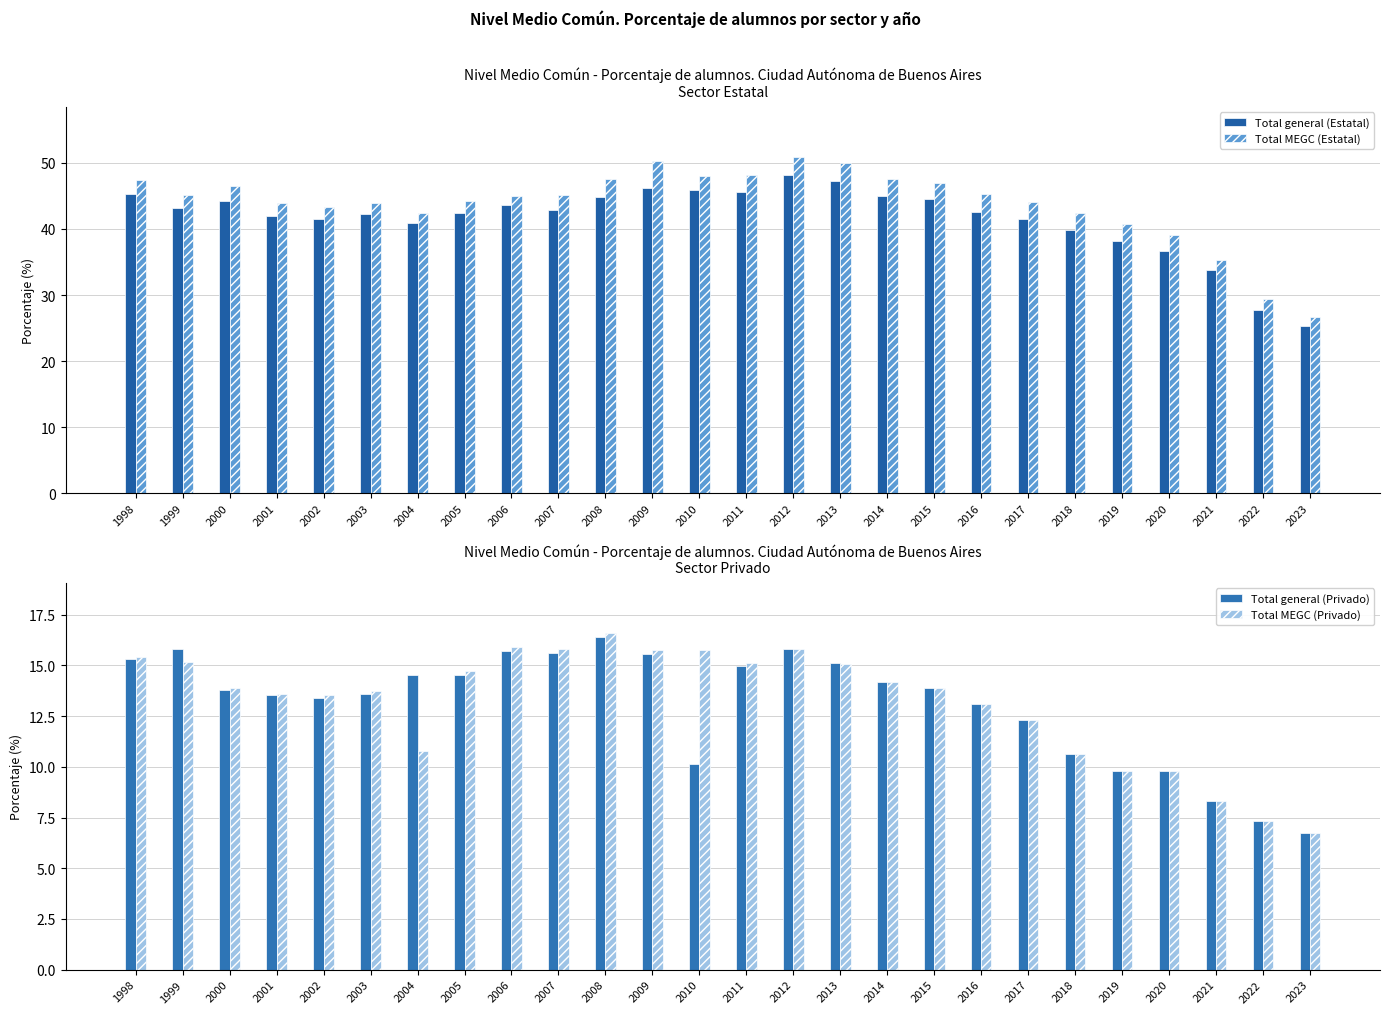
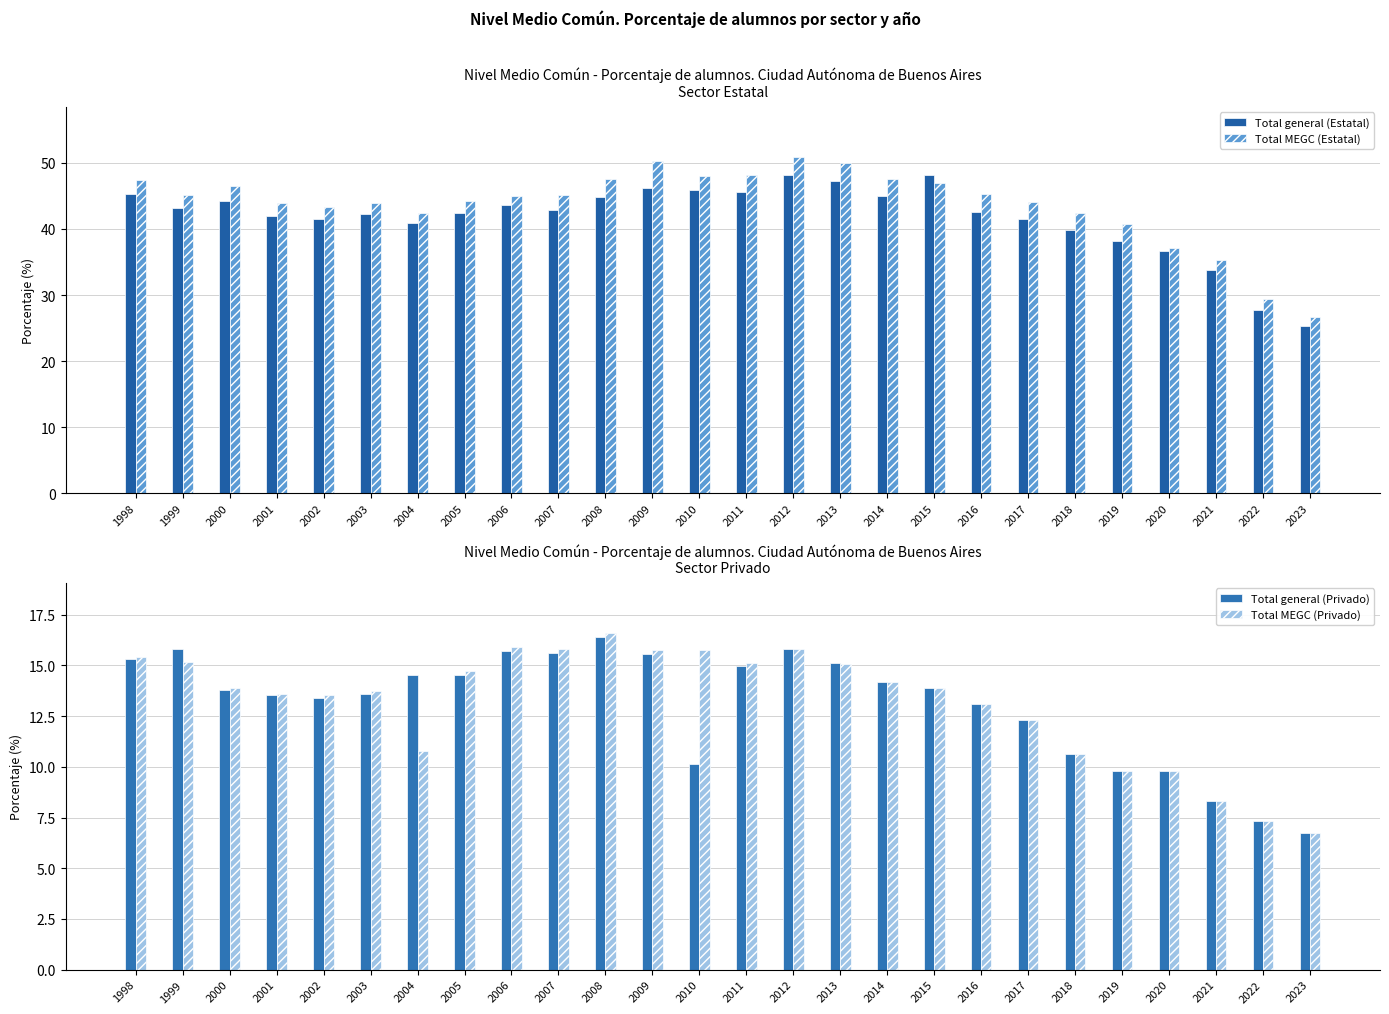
  {
    "Nivel Medio Común - Porcentaje de alumnos. Ciudad Autónoma de Buenos Aires Sector Estatal": {
      "Total general (Estatal)": {
        "1998": 45,
        "1999": 43,
        "2000": 44,
        "2001": 42,
        "2002": 42,
        "2003": 42,
        "2004": 41,
        "2005": 42,
        "2006": 44,
        "2007": 43,
        "2008": 45,
        "2009": 46,
        "2010": 46,
        "2011": 46,
        "2012": 48,
        "2013": 47,
        "2014": 45,
-       "2015": 45,
+       "2015": 48,
        "2016": 43,
        "2017": 42,
        "2018": 40,
        "2019": 38,
        "2020": 37,
        "2021": 34,
        "2022": 28,
        "2023": 25
      },
      "Total MEGC (Estatal)": {
        "1998": 47,
        "1999": 45,
        "2000": 47,
        "2001": 44,
        "2002": 43,
        "2003": 44,
        "2004": 42,
        "2005": 44,
        "2006": 45,
        "2007": 45,
        "2008": 47,
        "2009": 50,
        "2010": 48,
        "2011": 48,
        "2012": 51,
        "2013": 50,
        "2014": 48,
        "2015": 47,
        "2016": 45,
        "2017": 44,
        "2018": 42,
        "2019": 41,
-       "2020": 39,
+       "2020": 37,
        "2021": 35,
        "2022": 29,
        "2023": 27
      }
    },
    "Nivel Medio Común - Porcentaje de alumnos. Ciudad Autónoma de Buenos Aires Sector Privado": {
      "Total general (Privado)": {
        "1998": 15.3,
        "1999": 15.8,
        "2000": 13.8,
        "2001": 13.5,
        "2002": 13.4,
        "2003": 13.6,
        "2004": 14.5,
        "2005": 14.6,
        "2006": 15.7,
        "2007": 15.6,
        "2008": 16.4,
        "2009": 15.6,
        "2010": 10.1,
        "2011": 15.0,
        "2012": 15.8,
        "2013": 15.1,
        "2014": 14.2,
        "2015": 13.9,
        "2016": 13.1,
        "2017": 12.3,
        "2018": 10.6,
        "2019": 9.8,
        "2020": 9.8,
        "2021": 8.3,
        "2022": 7.4,
        "2023": 6.8
      },
      "Total MEGC (Privado)": {
        "1998": 15.4,
        "1999": 15.2,
        "2000": 13.9,
        "2001": 13.6,
        "2002": 13.5,
        "2003": 13.7,
        "2004": 10.8,
        "2005": 14.7,
        "2006": 15.9,
        "2007": 15.8,
        "2008": 16.6,
        "2009": 15.7,
        "2010": 15.7,
        "2011": 15.1,
        "2012": 15.8,
        "2013": 15.1,
        "2014": 14.2,
        "2015": 13.9,
        "2016": 13.1,
        "2017": 12.3,
        "2018": 10.6,
        "2019": 9.8,
        "2020": 9.8,
        "2021": 8.3,
        "2022": 7.4,
        "2023": 6.8
      }
    }
  }
